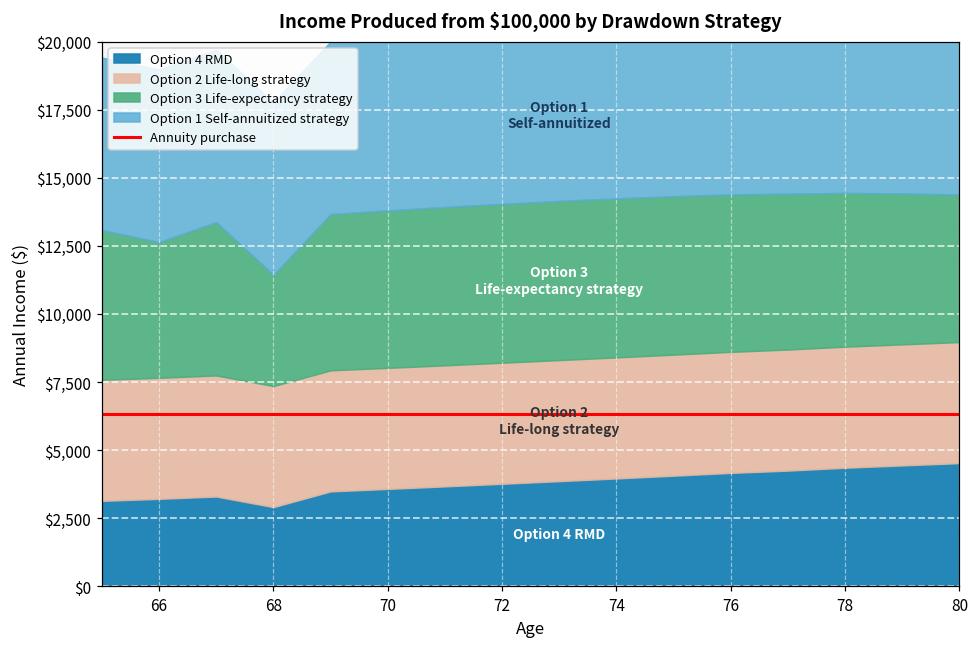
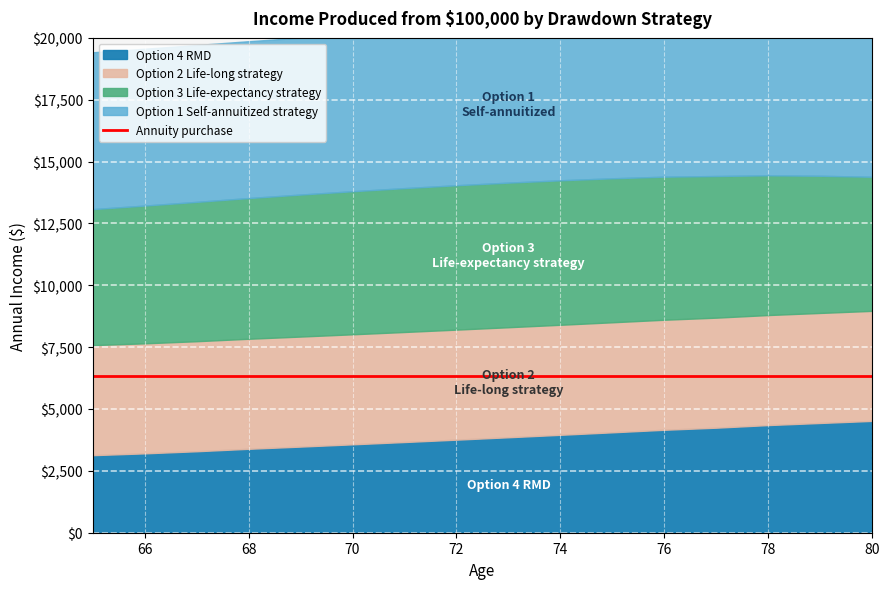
  {
    "Annuity purchase": {
      "66": "$6,300",
      "68": "$6,300",
      "70": "$6,300",
      "76": "$6,300",
      "78": "$6,300",
      "80": "$6,300"
    },
    "Option 4 RMD": {
      "66": "$3,200",
-     "68": "$2,900",
+     "68": "$3,400",
      "70": "$3,600",
      "72": "$3,800",
      "74": "$4,000",
      "76": "$4,200",
      "78": "$4,400",
      "80": "$4,500"
    },
    "Option 2 Life-long strategy": {
      "66": "$4,400",
      "68": "$4,400",
      "70": "$4,400",
      "72": "$4,400",
      "74": "$4,400",
      "76": "$4,400",
      "78": "$4,400",
      "80": "$4,400"
    },
    "Option 3 Life-expectancy strategy": {
-     "66": "$5,000",
-     "68": "$4,100",
+     "66": "$5,600",
+     "68": "$5,700",
      "70": "$5,800",
      "72": "$5,800",
      "74": "$5,800",
      "76": "$5,800",
      "78": "$5,600",
      "80": "$5,400"
    }
  }
